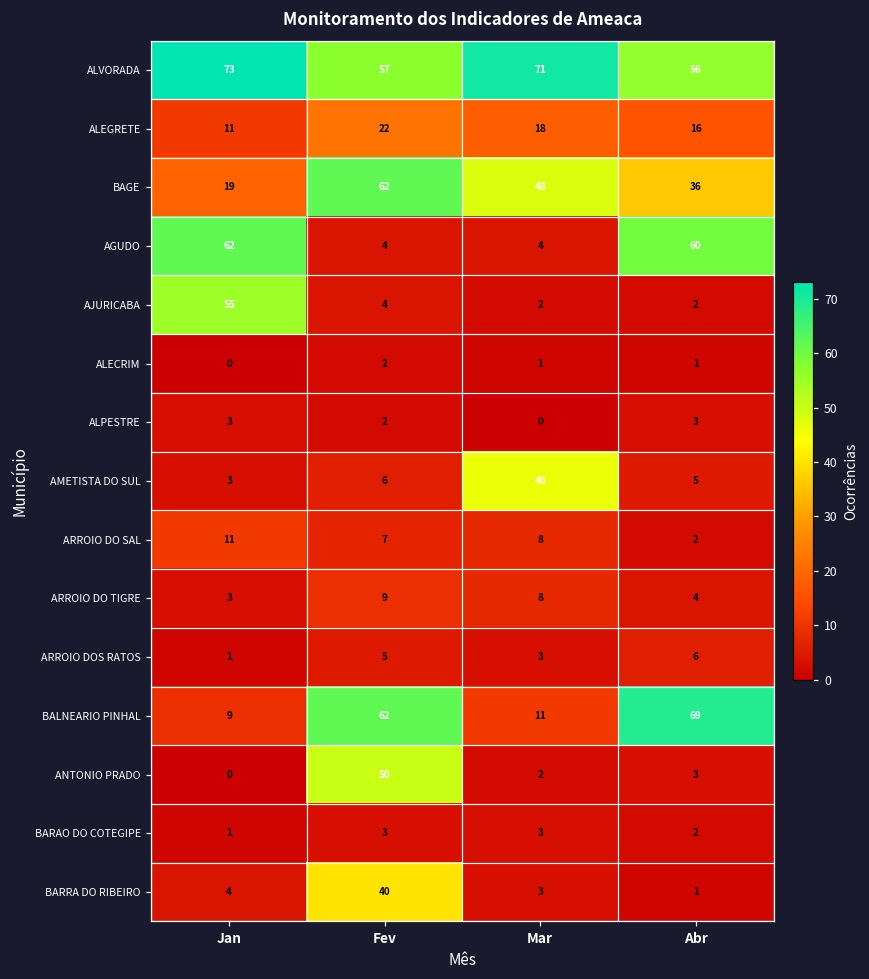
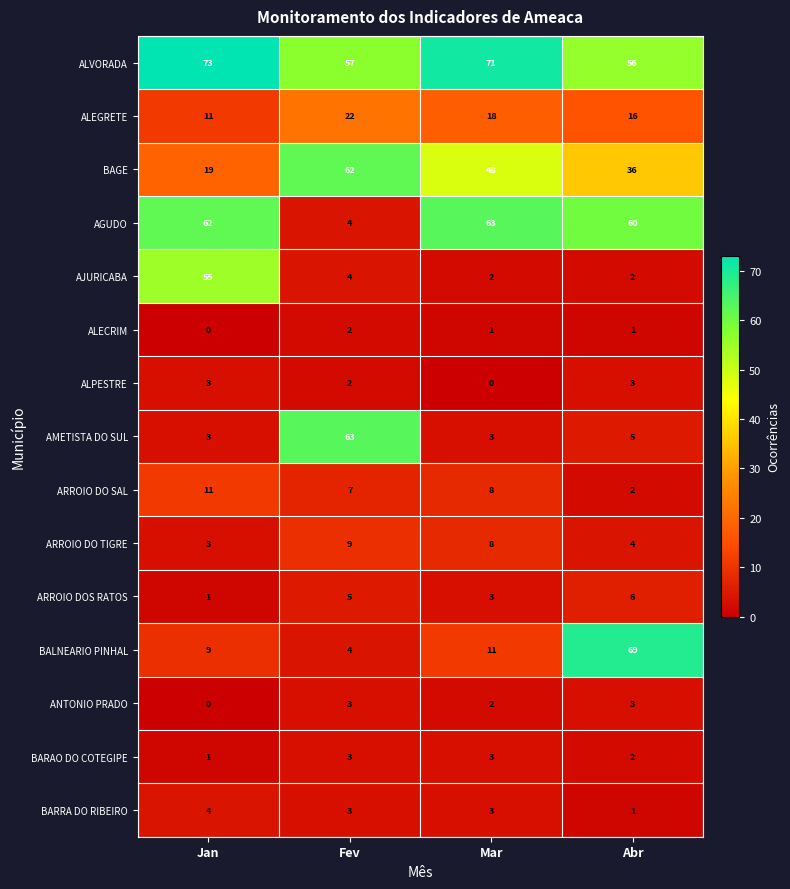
  {
    "ALVORADA": {
      "Jan": 73,
      "Fev": 57,
      "Mar": 71,
      "Abr": 56
    },
    "ALEGRETE": {
      "Jan": 11,
      "Fev": 22,
      "Mar": 18,
      "Abr": 16
    },
    "BAGE": {
      "Jan": 19,
      "Fev": 62,
      "Mar": 48,
      "Abr": 36
    },
    "AGUDO": {
      "Jan": 62,
      "Fev": 4,
-     "Mar": 4,
+     "Mar": 63,
      "Abr": 60
    },
    "AJURICABA": {
      "Jan": 55,
      "Fev": 4,
      "Mar": 2,
      "Abr": 2
    },
    "ALECRIM": {
      "Jan": 0,
      "Fev": 2,
      "Mar": 1,
      "Abr": 1
    },
    "ALPESTRE": {
      "Jan": 3,
      "Fev": 2,
      "Mar": 0,
      "Abr": 3
    },
    "AMETISTA DO SUL": {
      "Jan": 3,
-     "Fev": 6,
-     "Mar": 46,
+     "Fev": 63,
+     "Mar": 3,
      "Abr": 5
    },
    "ARROIO DO SAL": {
      "Jan": 11,
      "Fev": 7,
      "Mar": 8,
      "Abr": 2
    },
    "ARROIO DO TIGRE": {
      "Jan": 3,
      "Fev": 9,
      "Mar": 8,
      "Abr": 4
    },
    "ARROIO DOS RATOS": {
      "Jan": 1,
      "Fev": 5,
      "Mar": 3,
      "Abr": 6
    },
    "BALNEARIO PINHAL": {
      "Jan": 9,
-     "Fev": 62,
+     "Fev": 4,
      "Mar": 11,
      "Abr": 69
    },
    "ANTONIO PRADO": {
      "Jan": 0,
-     "Fev": 50,
+     "Fev": 3,
      "Mar": 2,
      "Abr": 3
    },
    "BARAO DO COTEGIPE": {
      "Jan": 1,
      "Fev": 3,
      "Mar": 3,
      "Abr": 2
    },
    "BARRA DO RIBEIRO": {
      "Jan": 4,
-     "Fev": 40,
+     "Fev": 3,
      "Mar": 3,
      "Abr": 1
    }
  }
